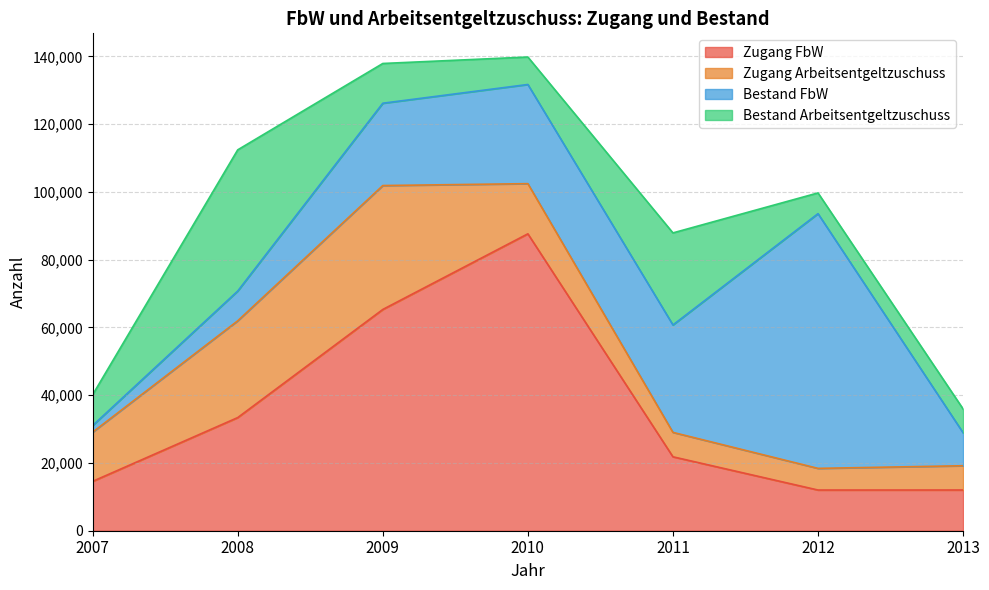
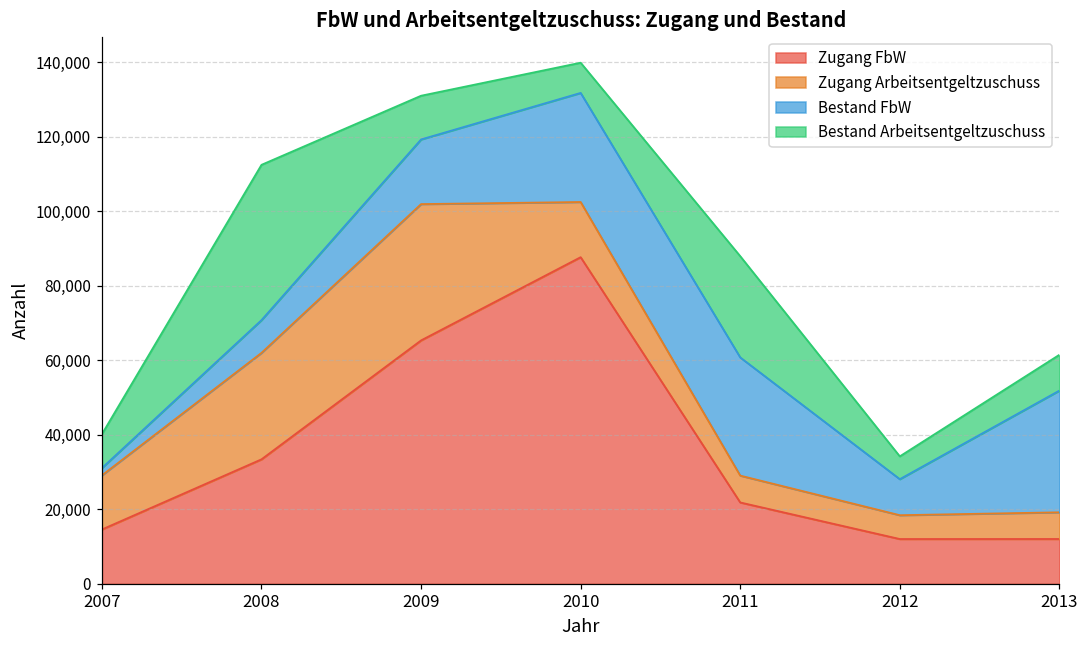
  {
    "Bestand FbW": {
      "2007": "2,000",
      "2008": "9,000",
-     "2009": "24,000",
+     "2009": "17,000",
      "2010": "29,000",
      "2011": "32,000",
-     "2012": "75,000",
-     "2013": "10,000"
+     "2012": "10,000",
+     "2013": "33,000"
    },
    "Bestand Arbeitsentgeltzuschuss": {
      "2007": "9,000",
      "2008": "42,000",
      "2009": "12,000",
      "2010": "8,000",
      "2011": "27,000",
      "2012": "6,000",
-     "2013": "7,000"
+     "2013": "10,000"
    }
  }
